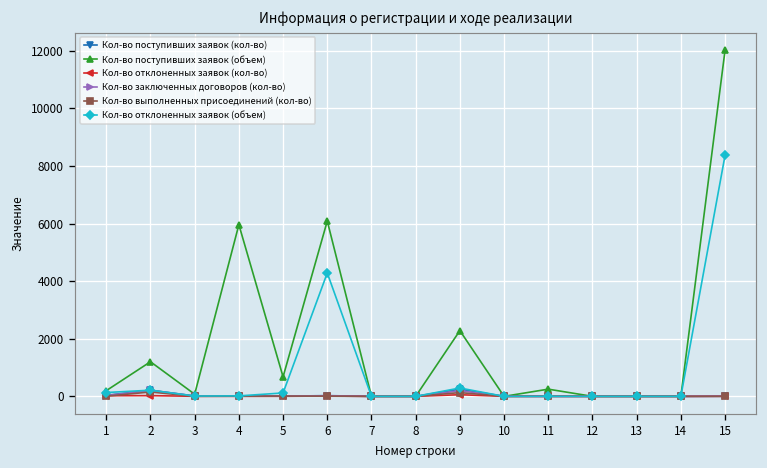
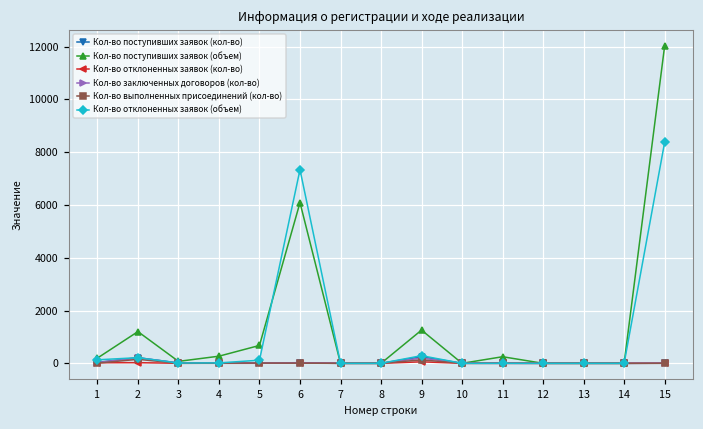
  {
    "Кол-во поступивших заявок (объем)": {
      "2": 1200,
-     "4": 6000,
+     "4": 300,
      "5": 700,
      "6": 6100,
-     "9": 2300,
+     "9": 1300,
      "11": 300,
      "15": 12000
    },
    "Кол-во отклоненных заявок (кол-во)": {
      "2": 0
    },
    "Кол-во отклоненных заявок (объем)": {
-     "6": 4300,
+     "6": 7300,
      "15": 8400
    }
  }
